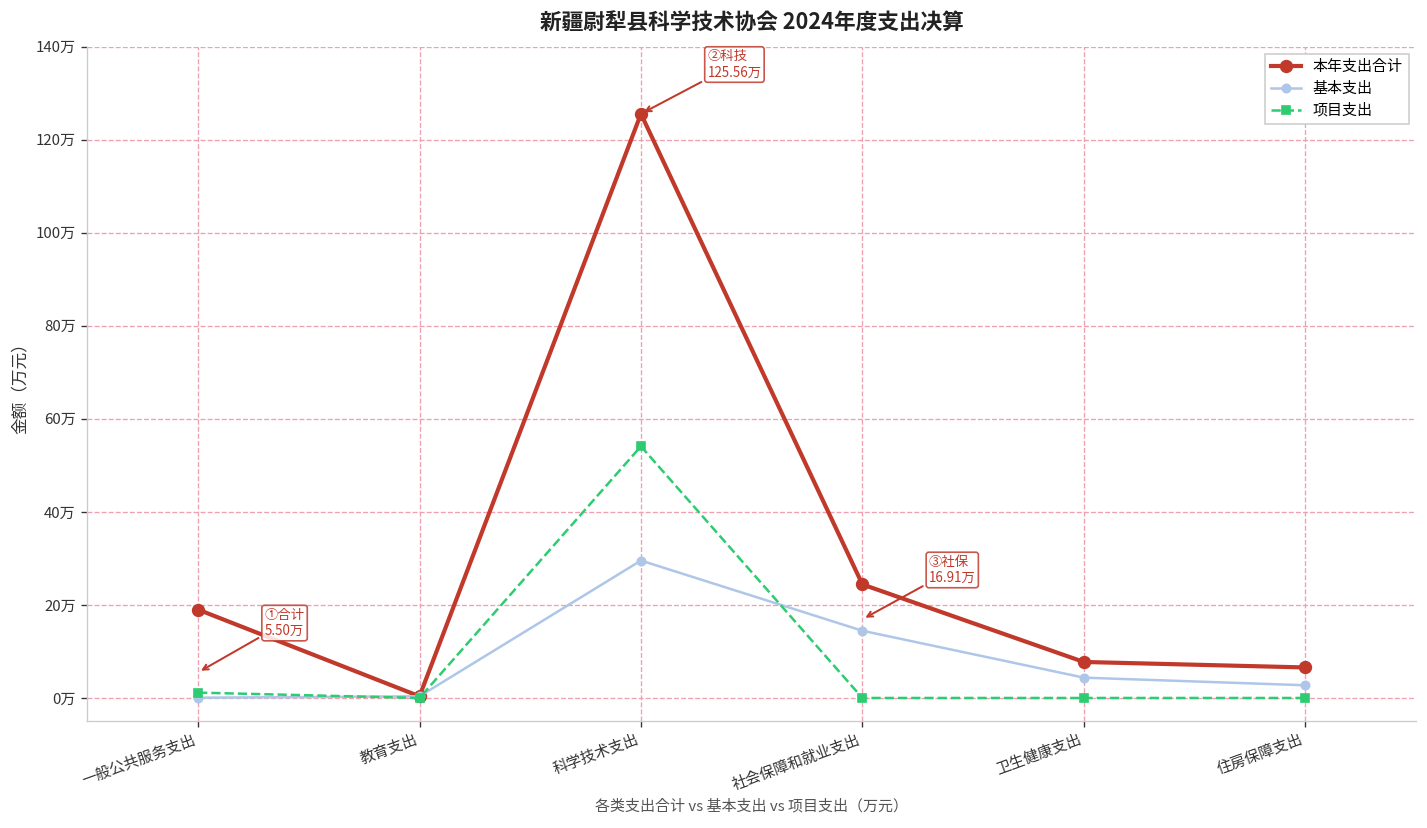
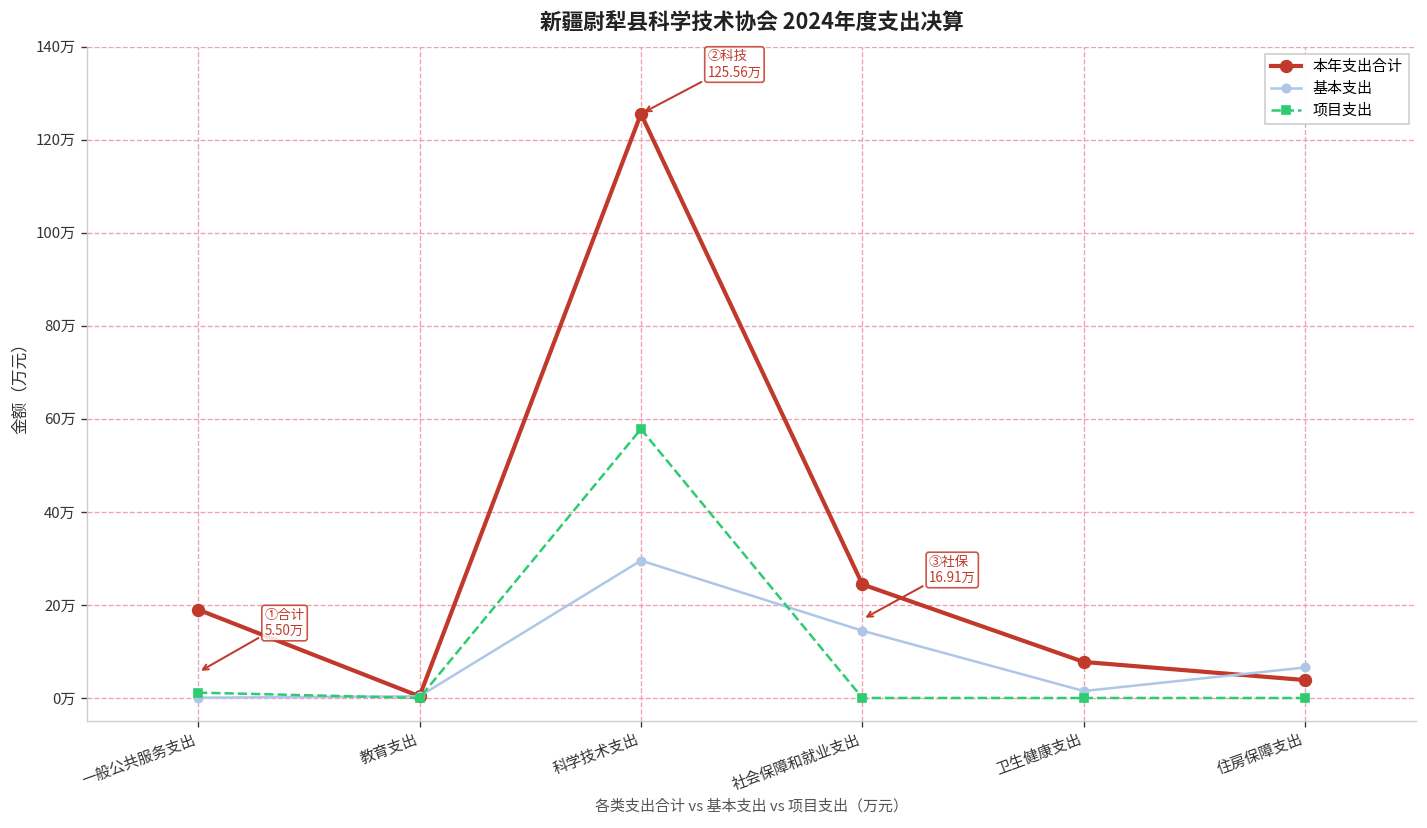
  {
    "本年支出合计": {
      "卫生健康支出": "8万",
-     "住房保障支出": "7万"
+     "住房保障支出": "4万"
    },
    "基本支出": {
      "一般公共服务支出": "0万",
      "科学技术支出": "30万",
      "社会保障和就业支出": "14万",
-     "卫生健康支出": "4万",
-     "住房保障支出": "3万"
+     "卫生健康支出": "1万",
+     "住房保障支出": "7万"
    },
    "项目支出": {
      "一般公共服务支出": "1万",
-     "科学技术支出": "54万",
+     "科学技术支出": "58万",
      "社会保障和就业支出": "0万",
      "卫生健康支出": "0万",
      "住房保障支出": "0万"
    }
  }
